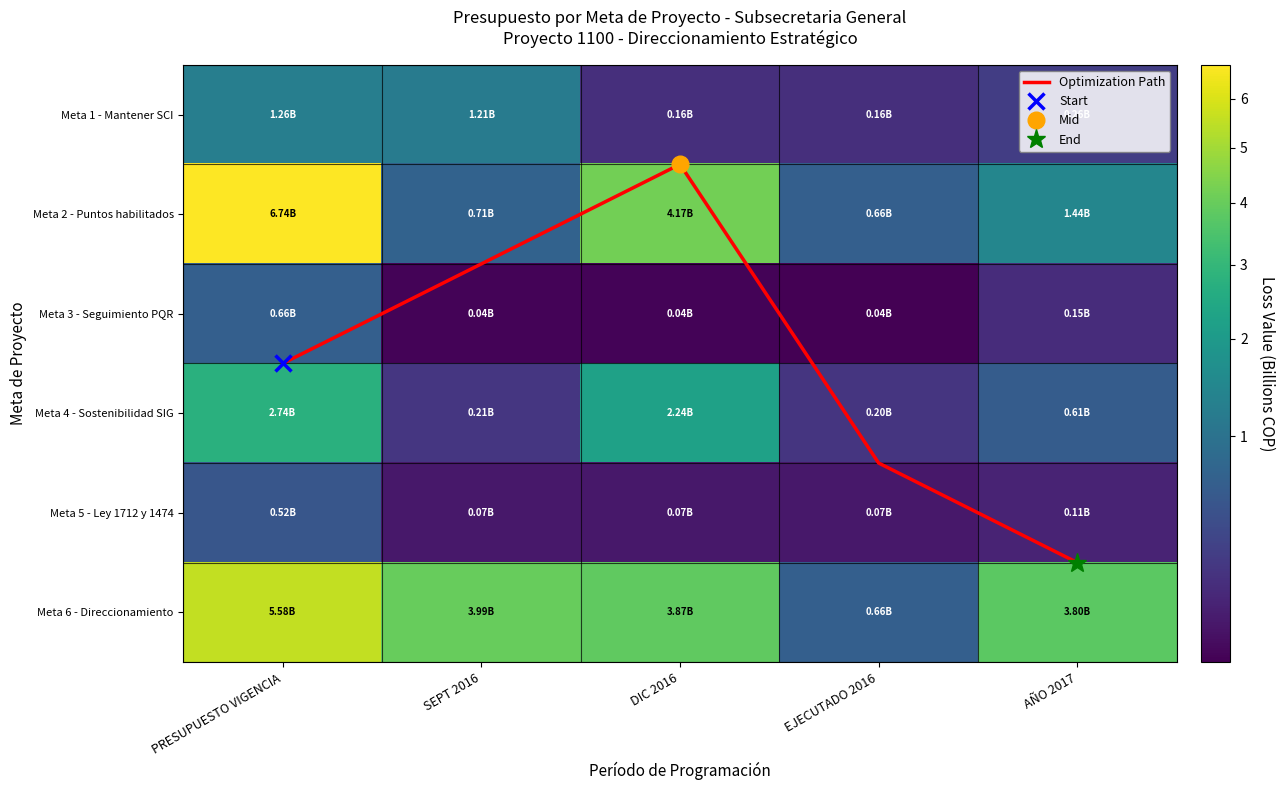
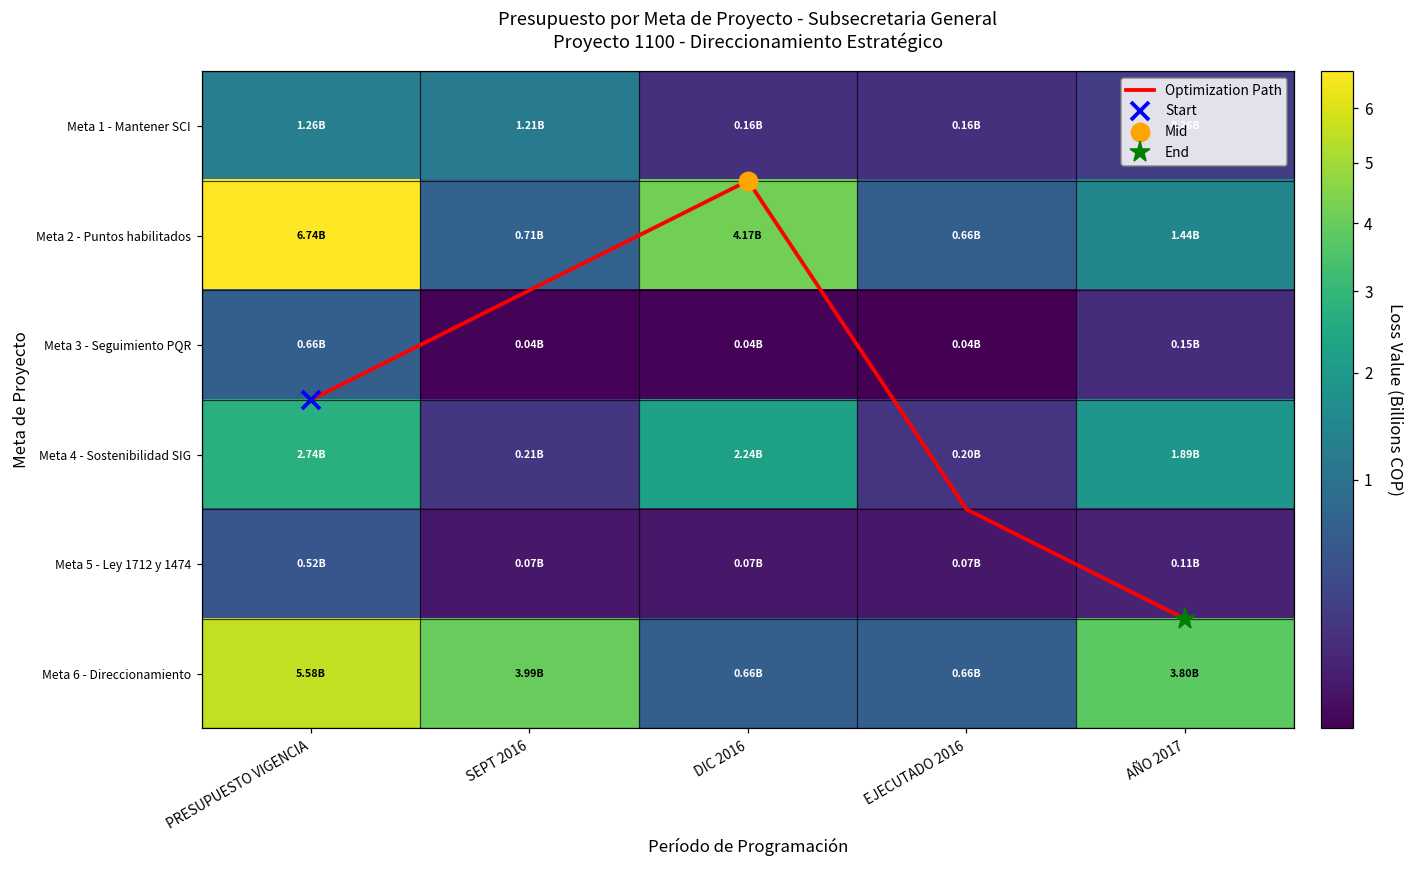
  {
    "Meta 1 - Mantener SCI": {
      "PRESUPUESTO VIGENCIA": "1.26B",
      "SEPT 2016": "1.21B",
      "DIC 2016": "0.16B",
      "EJECUTADO 2016": "0.16B"
    },
    "Meta 2 - Puntos habilitados": {
      "PRESUPUESTO VIGENCIA": "6.74B",
      "SEPT 2016": "0.71B",
      "DIC 2016": "4.17B",
      "EJECUTADO 2016": "0.66B",
      "AÑO 2017": "1.44B"
    },
    "Meta 3 - Seguimiento PQR": {
      "PRESUPUESTO VIGENCIA": "0.66B",
      "SEPT 2016": "0.04B",
      "DIC 2016": "0.04B",
      "EJECUTADO 2016": "0.04B",
      "AÑO 2017": "0.15B"
    },
    "Meta 4 - Sostenibilidad SIG": {
      "PRESUPUESTO VIGENCIA": "2.74B",
      "SEPT 2016": "0.21B",
      "DIC 2016": "2.24B",
      "EJECUTADO 2016": "0.20B",
-     "AÑO 2017": "0.61B"
+     "AÑO 2017": "1.89B"
    },
    "Meta 5 - Ley 1712 y 1474": {
      "PRESUPUESTO VIGENCIA": "0.52B",
      "SEPT 2016": "0.07B",
      "DIC 2016": "0.07B",
      "EJECUTADO 2016": "0.07B",
      "AÑO 2017": "0.11B"
    },
    "Meta 6 - Direccionamiento": {
      "PRESUPUESTO VIGENCIA": "5.58B",
      "SEPT 2016": "3.99B",
-     "DIC 2016": "3.87B",
+     "DIC 2016": "0.66B",
      "EJECUTADO 2016": "0.66B",
      "AÑO 2017": "3.80B"
    }
  }
